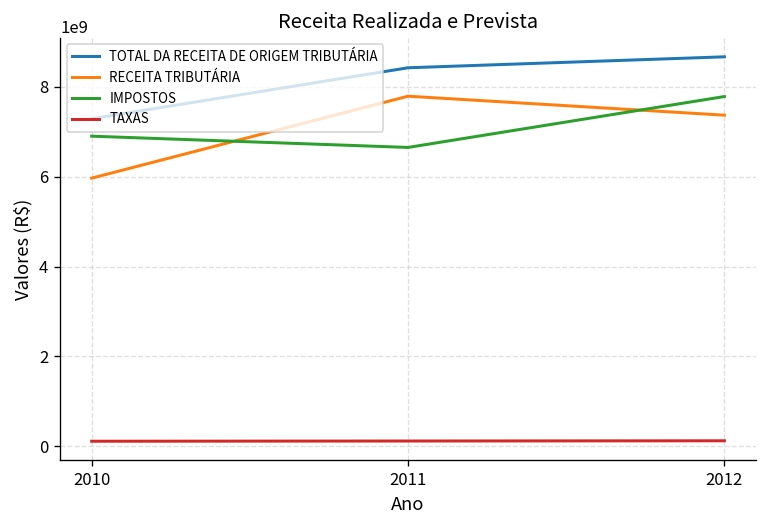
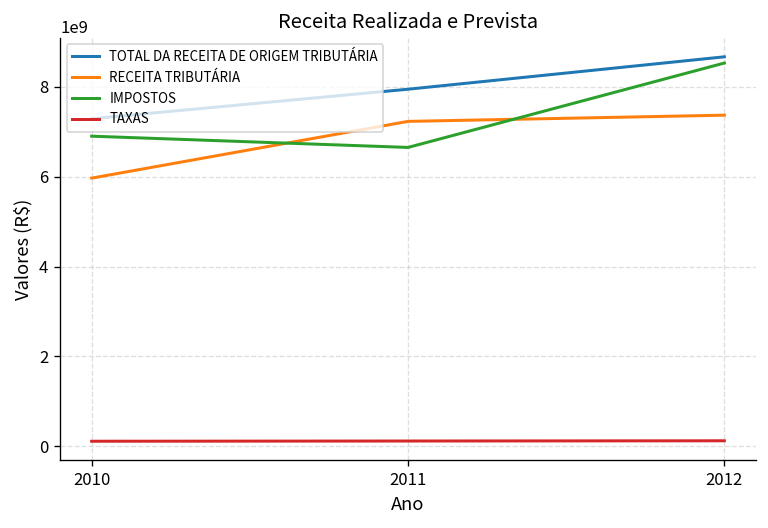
  {
    "TOTAL DA RECEITA DE ORIGEM TRIBUTÁRIA": {
-     "2011": 8400000000,
+     "2011": 7900000000,
      "2012": 8700000000
    },
    "RECEITA TRIBUTÁRIA": {
      "2010": 6000000000,
-     "2011": 7800000000,
+     "2011": 7200000000,
      "2012": 7400000000
    },
    "IMPOSTOS": {
      "2010": 6900000000,
      "2011": 6700000000,
-     "2012": 7800000000
+     "2012": 8500000000
    },
    "TAXAS": {
      "2010": 100000000,
      "2011": 100000000,
      "2012": 100000000
    }
  }
